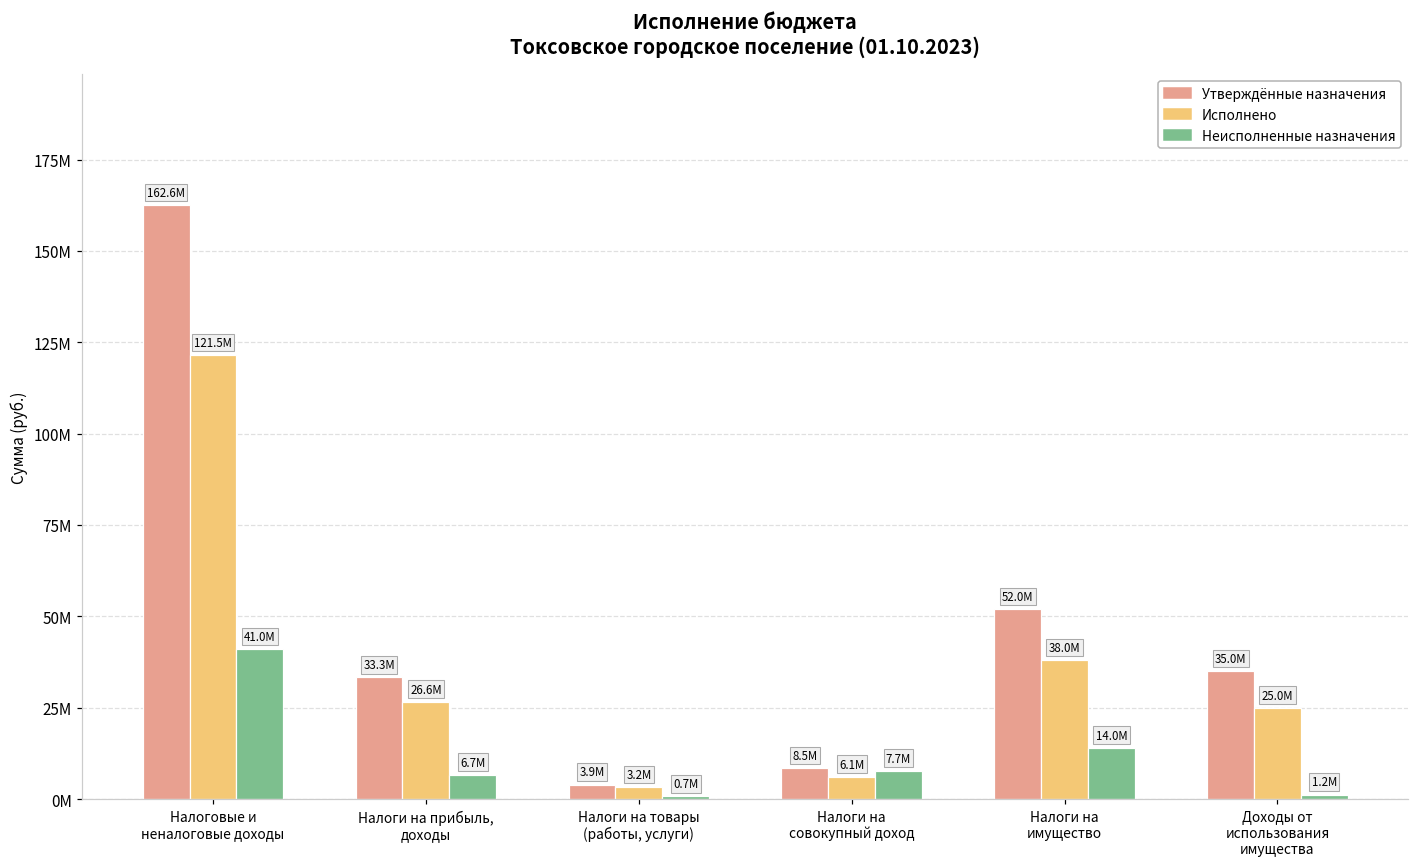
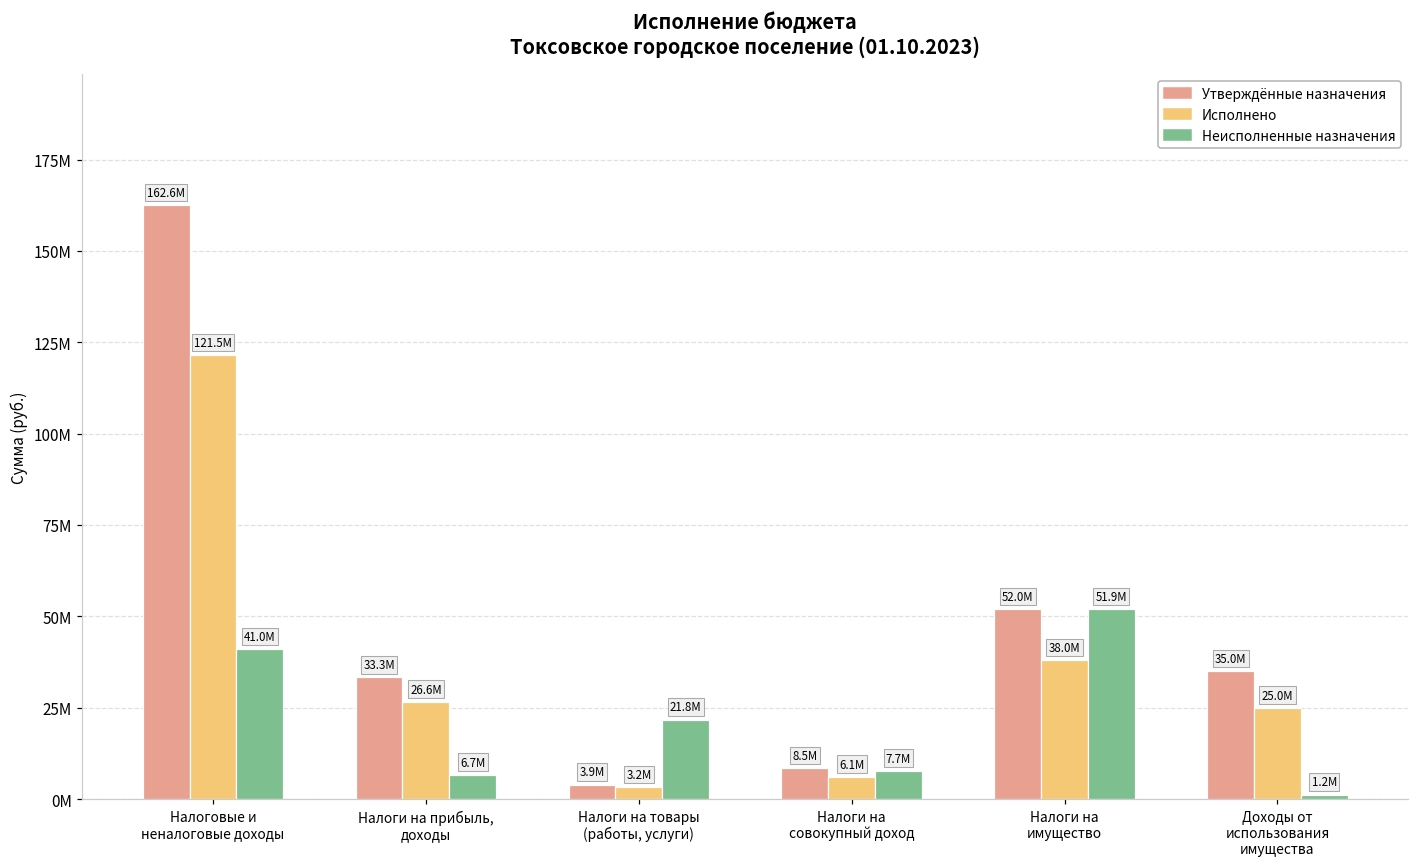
  {
    "Неисполненные назначения": {
-     "Налоги на товары (работы, услуги)": "0.7M",
-     "Налоги на имущество": "14.0M"
+     "Налоги на товары (работы, услуги)": "21.8M",
+     "Налоги на имущество": "51.9M"
    }
  }
